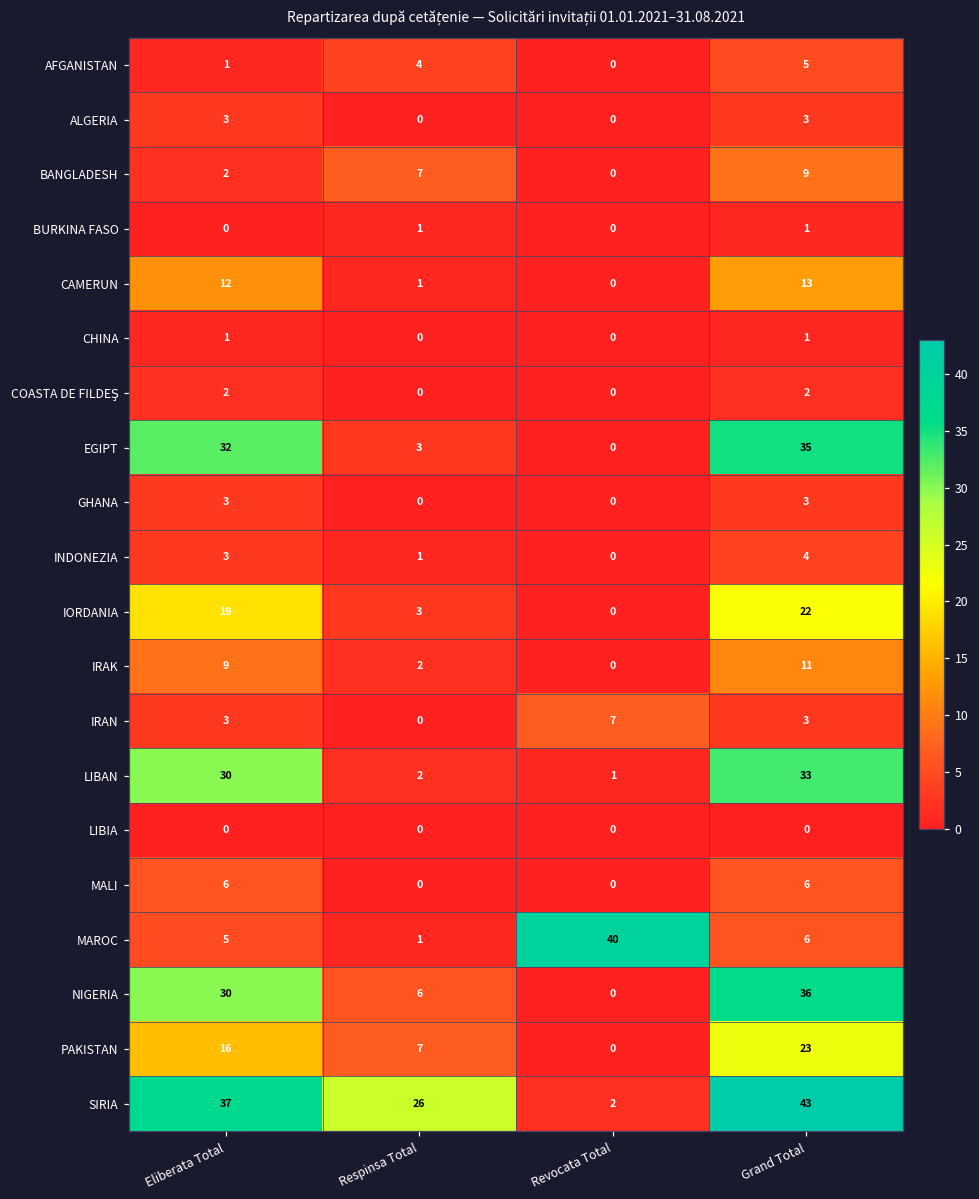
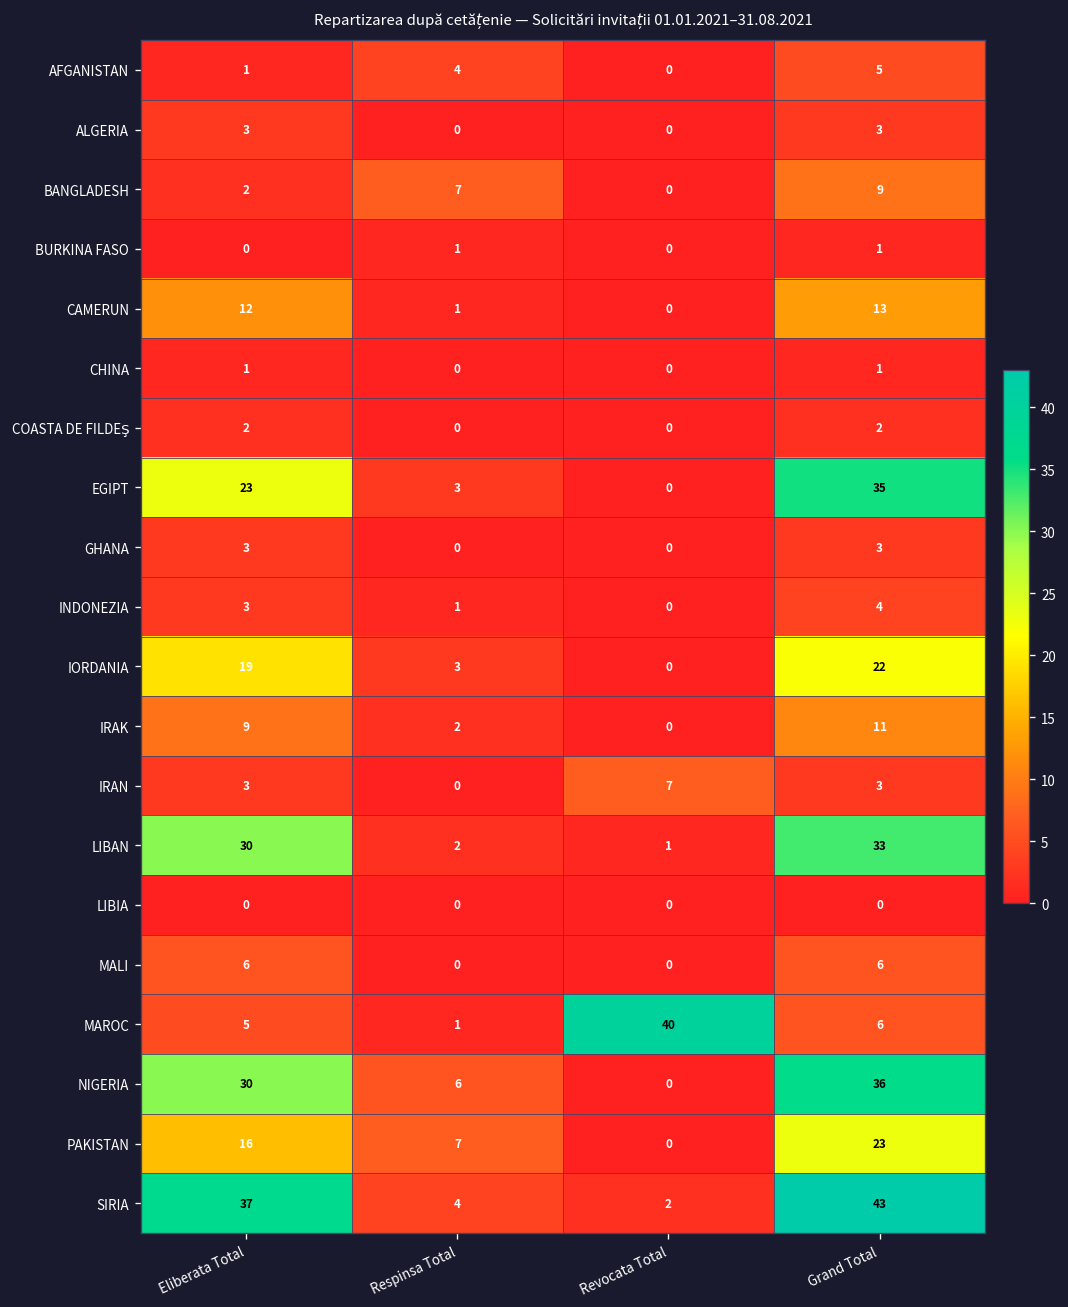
  {
    "AFGANISTAN": {
      "Eliberata Total": 1,
      "Respinsa Total": 4,
      "Revocata Total": 0,
      "Grand Total": 5
    },
    "ALGERIA": {
      "Eliberata Total": 3,
      "Respinsa Total": 0,
      "Revocata Total": 0,
      "Grand Total": 3
    },
    "BANGLADESH": {
      "Eliberata Total": 2,
      "Respinsa Total": 7,
      "Revocata Total": 0,
      "Grand Total": 9
    },
    "BURKINA FASO": {
      "Eliberata Total": 0,
      "Respinsa Total": 1,
      "Revocata Total": 0,
      "Grand Total": 1
    },
    "CAMERUN": {
      "Eliberata Total": 12,
      "Respinsa Total": 1,
      "Revocata Total": 0,
      "Grand Total": 13
    },
    "CHINA": {
      "Eliberata Total": 1,
      "Respinsa Total": 0,
      "Revocata Total": 0,
      "Grand Total": 1
    },
    "COASTA DE FILDEŞ": {
      "Eliberata Total": 2,
      "Respinsa Total": 0,
      "Revocata Total": 0,
      "Grand Total": 2
    },
    "EGIPT": {
-     "Eliberata Total": 32,
+     "Eliberata Total": 23,
      "Respinsa Total": 3,
      "Revocata Total": 0,
      "Grand Total": 35
    },
    "GHANA": {
      "Eliberata Total": 3,
      "Respinsa Total": 0,
      "Revocata Total": 0,
      "Grand Total": 3
    },
    "INDONEZIA": {
      "Eliberata Total": 3,
      "Respinsa Total": 1,
      "Revocata Total": 0,
      "Grand Total": 4
    },
    "IORDANIA": {
      "Eliberata Total": 19,
      "Respinsa Total": 3,
      "Revocata Total": 0,
      "Grand Total": 22
    },
    "IRAK": {
      "Eliberata Total": 9,
      "Respinsa Total": 2,
      "Revocata Total": 0,
      "Grand Total": 11
    },
    "IRAN": {
      "Eliberata Total": 3,
      "Respinsa Total": 0,
      "Revocata Total": 7,
      "Grand Total": 3
    },
    "LIBAN": {
      "Eliberata Total": 30,
      "Respinsa Total": 2,
      "Revocata Total": 1,
      "Grand Total": 33
    },
    "LIBIA": {
      "Eliberata Total": 0,
      "Respinsa Total": 0,
      "Revocata Total": 0,
      "Grand Total": 0
    },
    "MALI": {
      "Eliberata Total": 6,
      "Respinsa Total": 0,
      "Revocata Total": 0,
      "Grand Total": 6
    },
    "MAROC": {
      "Eliberata Total": 5,
      "Respinsa Total": 1,
      "Revocata Total": 40,
      "Grand Total": 6
    },
    "NIGERIA": {
      "Eliberata Total": 30,
      "Respinsa Total": 6,
      "Revocata Total": 0,
      "Grand Total": 36
    },
    "PAKISTAN": {
      "Eliberata Total": 16,
      "Respinsa Total": 7,
      "Revocata Total": 0,
      "Grand Total": 23
    },
    "SIRIA": {
      "Eliberata Total": 37,
-     "Respinsa Total": 26,
+     "Respinsa Total": 4,
      "Revocata Total": 2,
      "Grand Total": 43
    }
  }
